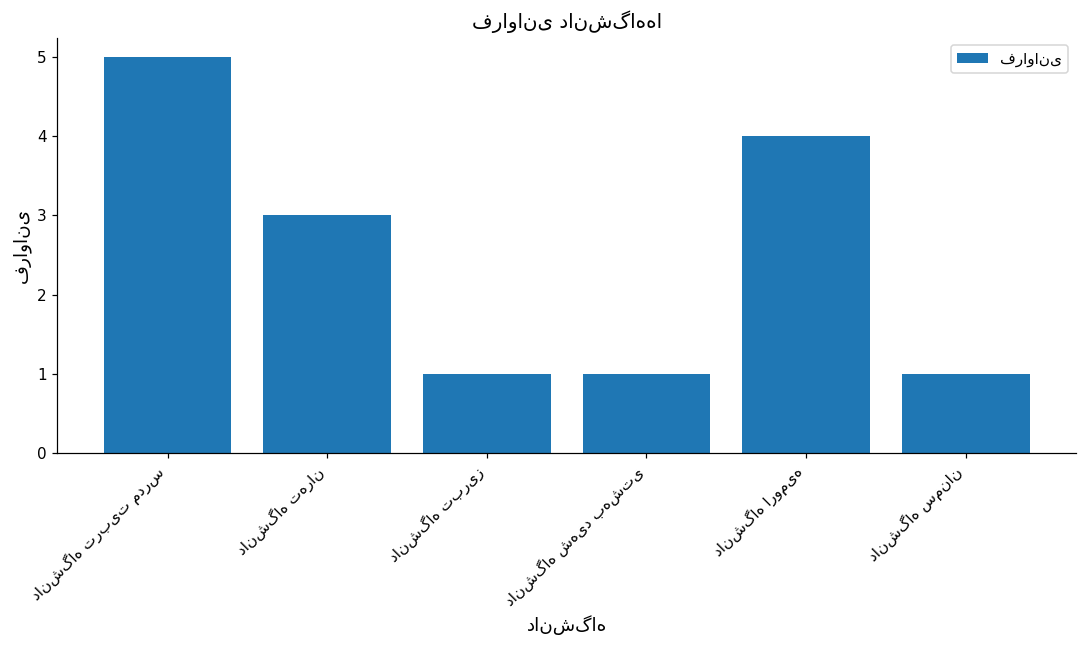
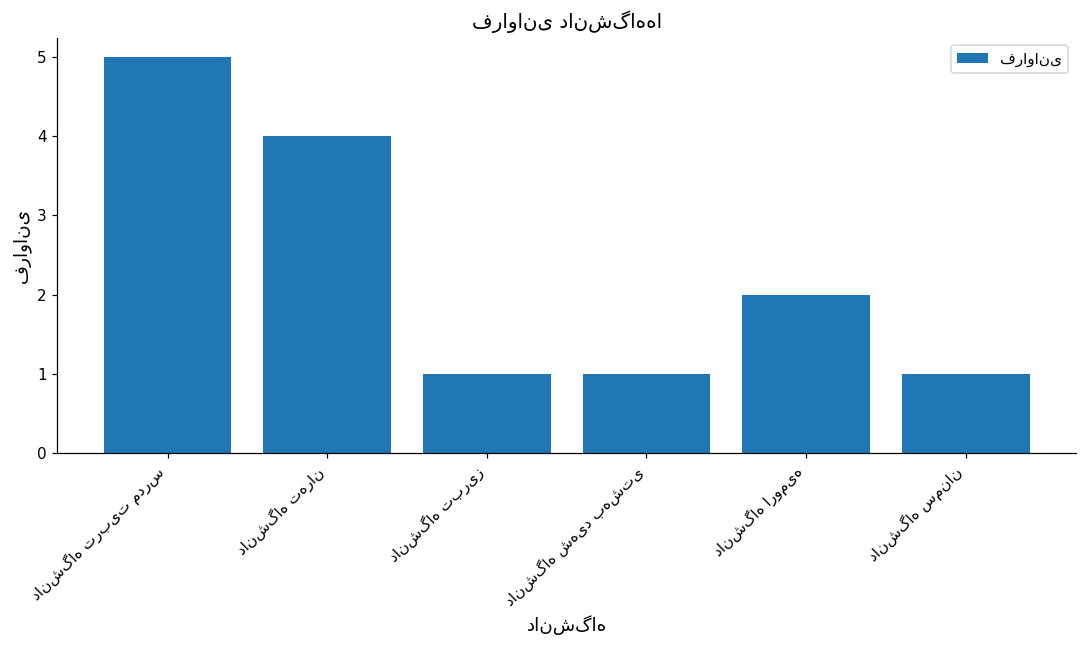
  {
    "دانشگاه تربیت مدرس": 5,
-   "دانشگاه تهران": 3,
+   "دانشگاه تهران": 4,
    "دانشگاه تبریز": 1,
    "دانشگاه شهید بهشتی": 1,
-   "دانشگاه ارومیه": 4,
+   "دانشگاه ارومیه": 2,
    "دانشگاه سمنان": 1
  }
